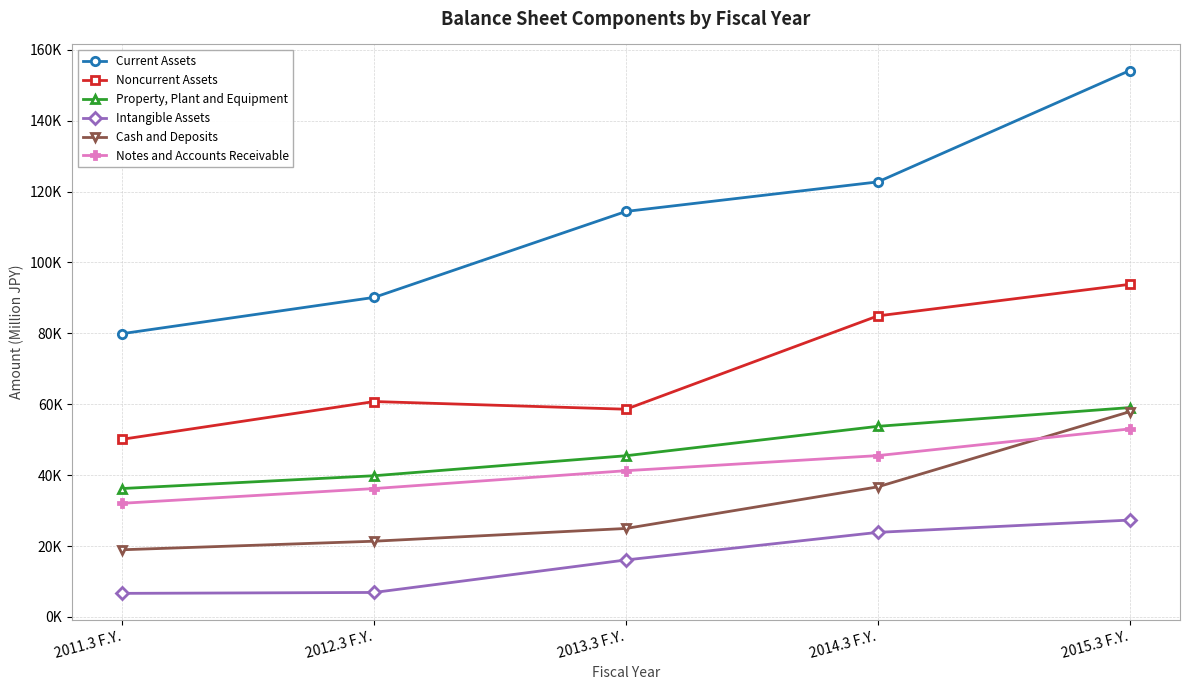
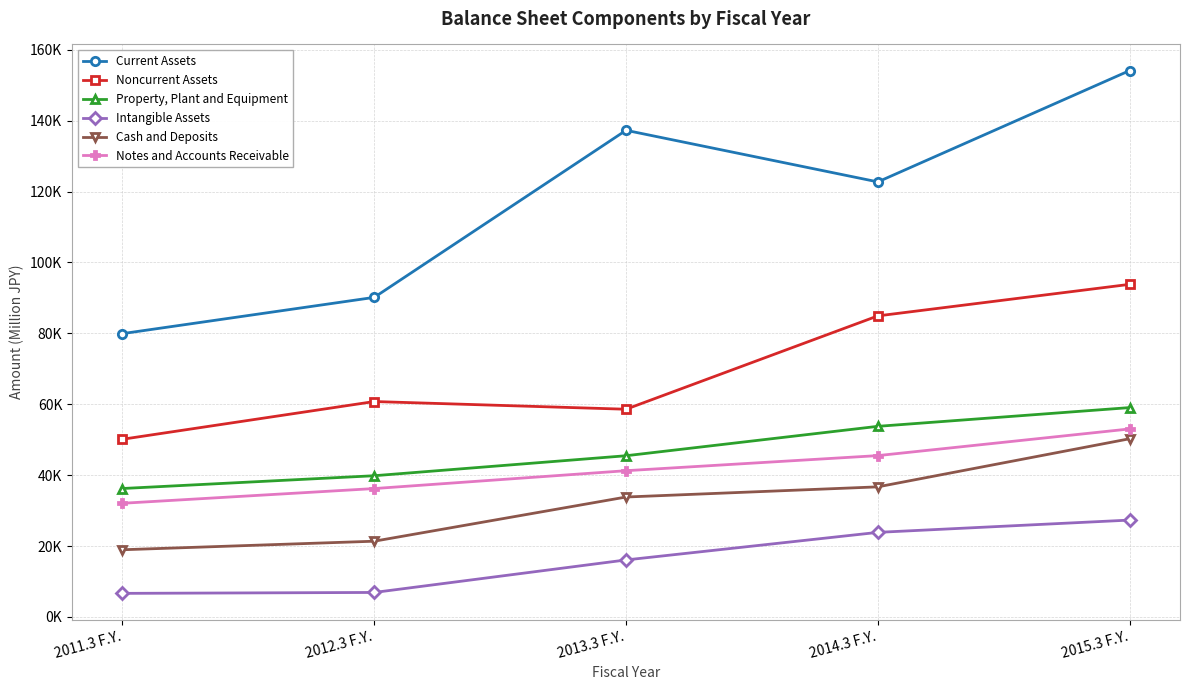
  {
    "Current Assets": {
      "2011.3 F.Y.": 80000,
      "2012.3 F.Y.": 90000,
-     "2013.3 F.Y.": 114000,
+     "2013.3 F.Y.": 137000,
      "2014.3 F.Y.": 123000,
      "2015.3 F.Y.": 154000
    },
    "Noncurrent Assets": {
      "2011.3 F.Y.": 50000,
      "2012.3 F.Y.": 61000,
      "2013.3 F.Y.": 59000,
      "2014.3 F.Y.": 85000,
      "2015.3 F.Y.": 94000
    },
    "Property, Plant and Equipment": {
      "2011.3 F.Y.": 36000,
      "2012.3 F.Y.": 40000,
      "2013.3 F.Y.": 45000,
      "2014.3 F.Y.": 54000,
      "2015.3 F.Y.": 59000
    },
    "Intangible Assets": {
      "2011.3 F.Y.": 7000,
      "2012.3 F.Y.": 7000,
      "2013.3 F.Y.": 16000,
      "2014.3 F.Y.": 24000,
      "2015.3 F.Y.": 27000
    },
    "Cash and Deposits": {
      "2011.3 F.Y.": 19000,
      "2012.3 F.Y.": 21000,
-     "2013.3 F.Y.": 25000,
+     "2013.3 F.Y.": 34000,
      "2014.3 F.Y.": 37000,
-     "2015.3 F.Y.": 58000
+     "2015.3 F.Y.": 50000
    },
    "Notes and Accounts Receivable": {
      "2011.3 F.Y.": 32000,
      "2012.3 F.Y.": 36000,
      "2013.3 F.Y.": 41000,
      "2014.3 F.Y.": 46000,
      "2015.3 F.Y.": 53000
    }
  }
